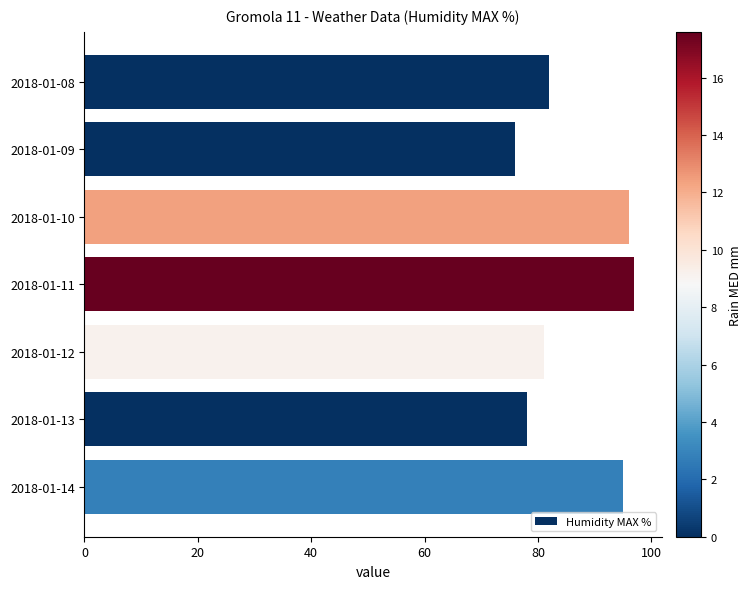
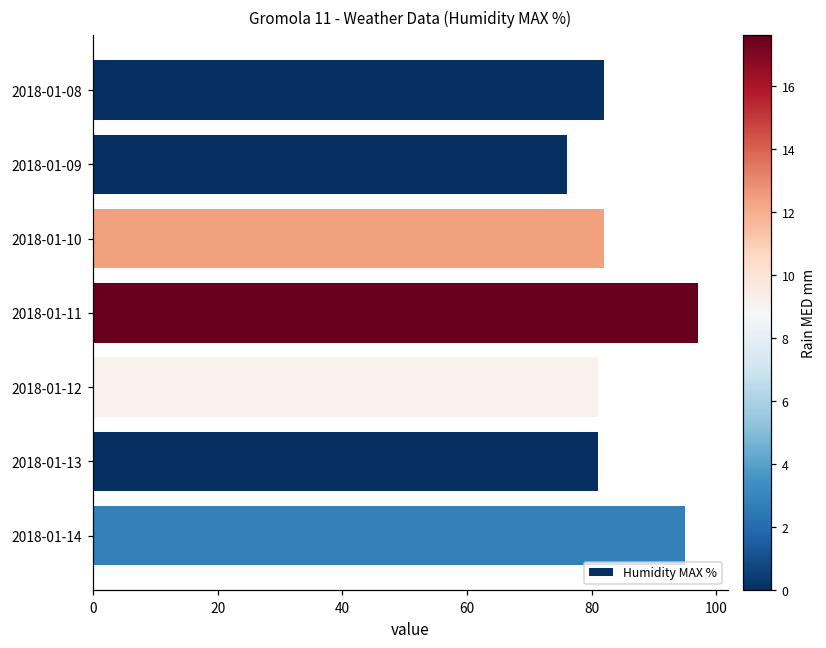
  {
    "2018-01-08": 82,
    "2018-01-09": 76,
-   "2018-01-10": 96,
+   "2018-01-10": 82,
    "2018-01-11": 97,
    "2018-01-12": 81,
-   "2018-01-13": 78,
+   "2018-01-13": 81,
    "2018-01-14": 95
  }
